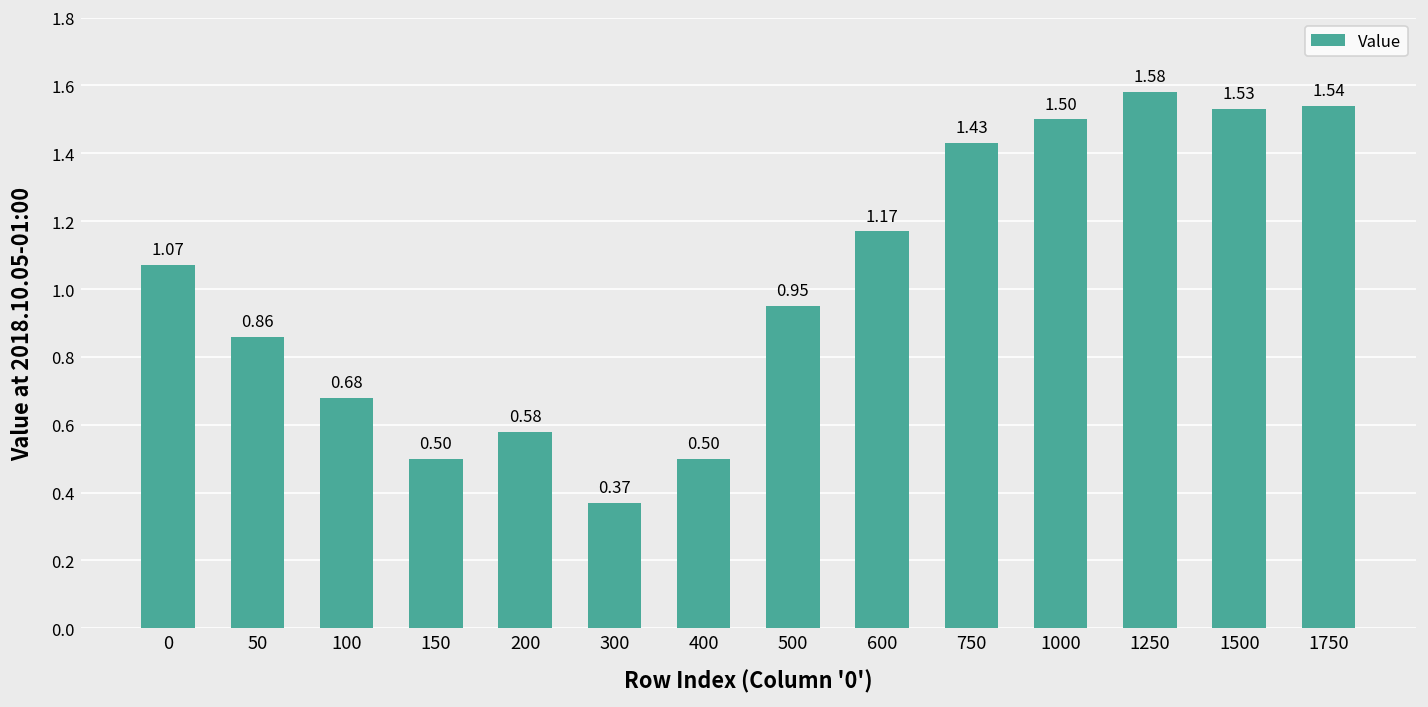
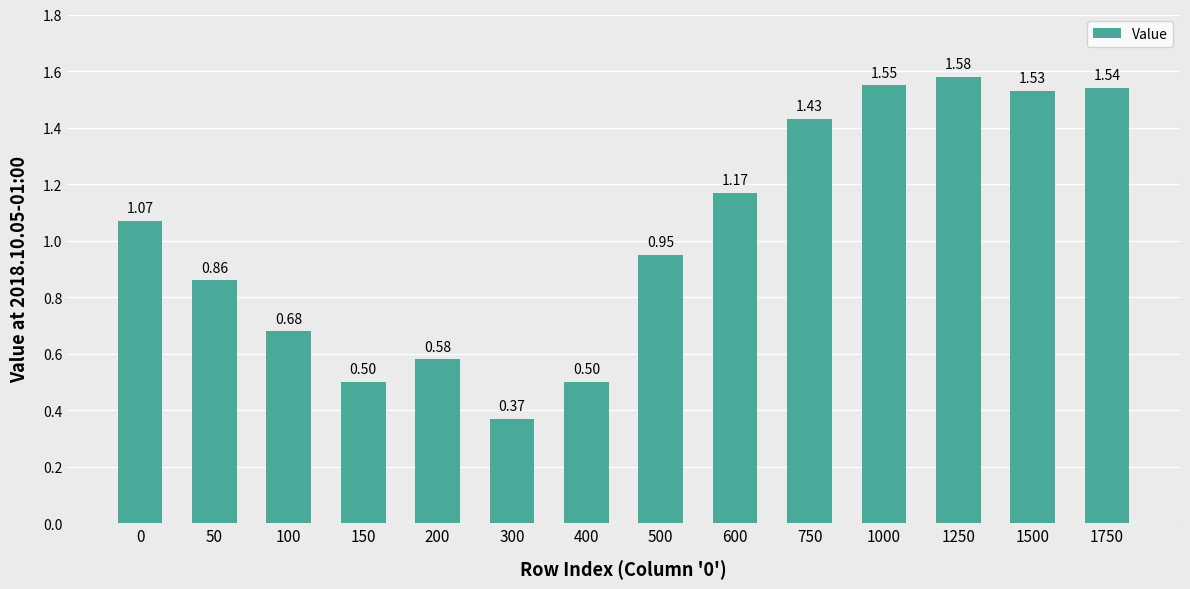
  {
    "0": 1.07,
    "50": 0.86,
    "100": 0.68,
    "150": 0.50,
    "200": 0.58,
    "300": 0.37,
    "400": 0.50,
    "500": 0.95,
    "600": 1.17,
    "750": 1.43,
-   "1000": 1.50,
+   "1000": 1.55,
    "1250": 1.58,
    "1500": 1.53,
    "1750": 1.54
  }
